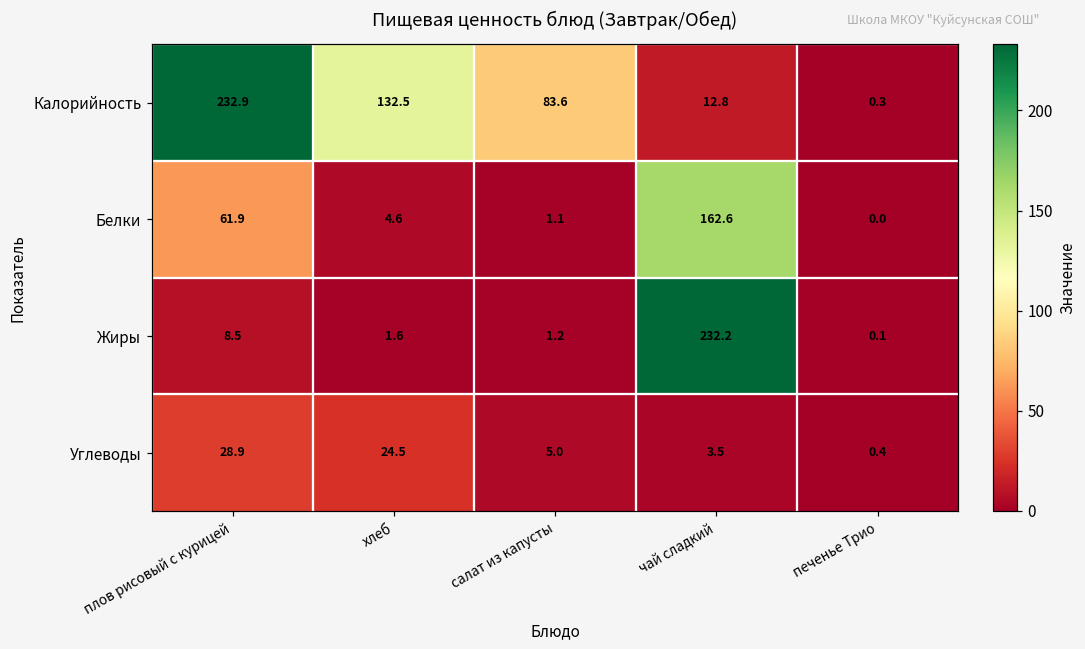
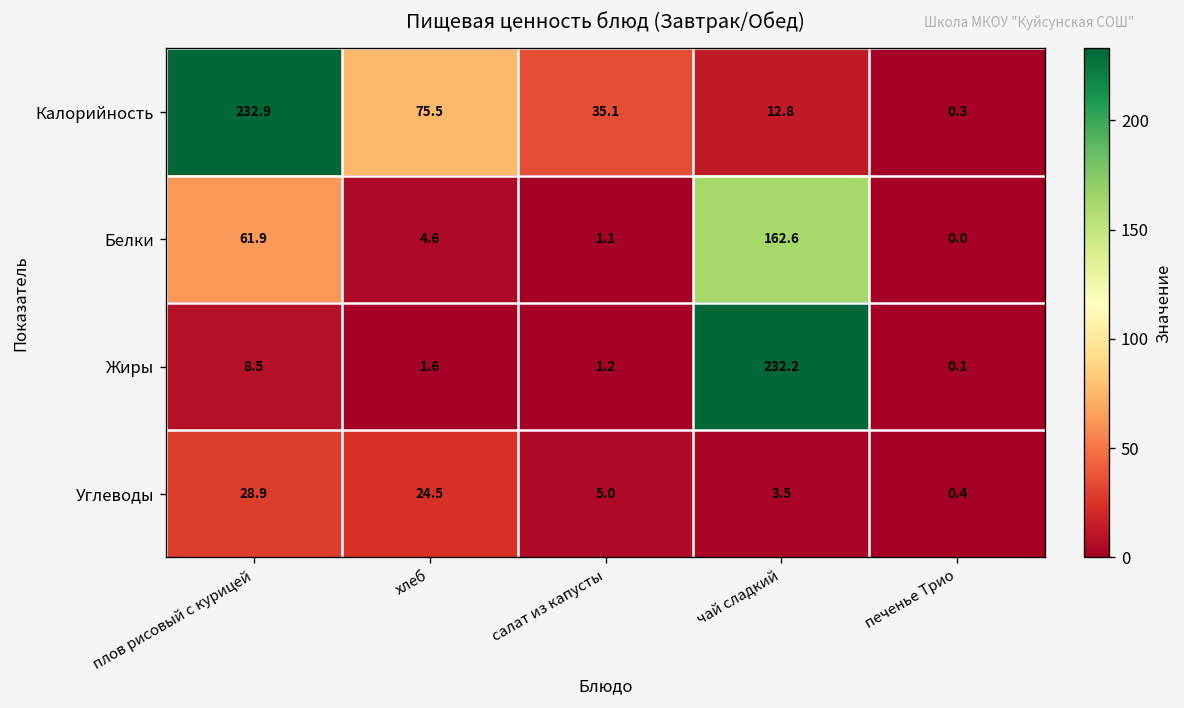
  {
    "Калорийность": {
      "плов рисовый с курицей": 232.9,
-     "хлеб": 132.5,
-     "салат из капусты": 83.6,
+     "хлеб": 75.5,
+     "салат из капусты": 35.1,
      "чай сладкий": 12.8,
      "печенье Трио": 0.3
    },
    "Белки": {
      "плов рисовый с курицей": 61.9,
      "хлеб": 4.6,
      "салат из капусты": 1.1,
      "чай сладкий": 162.6,
      "печенье Трио": 0.0
    },
    "Жиры": {
      "плов рисовый с курицей": 8.5,
      "хлеб": 1.6,
      "салат из капусты": 1.2,
      "чай сладкий": 232.2,
      "печенье Трио": 0.1
    },
    "Углеводы": {
      "плов рисовый с курицей": 28.9,
      "хлеб": 24.5,
      "салат из капусты": 5.0,
      "чай сладкий": 3.5,
      "печенье Трио": 0.4
    }
  }
